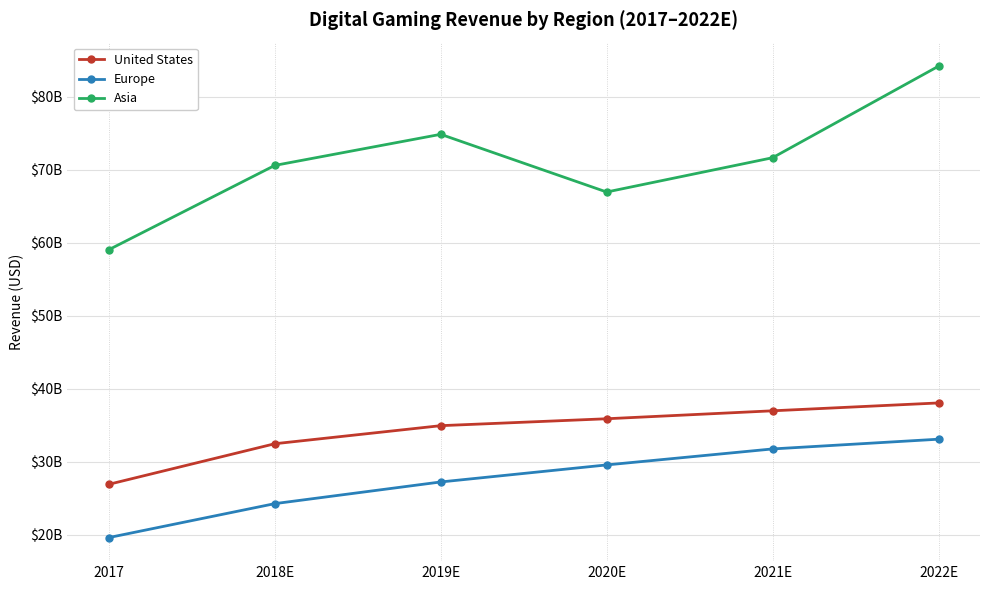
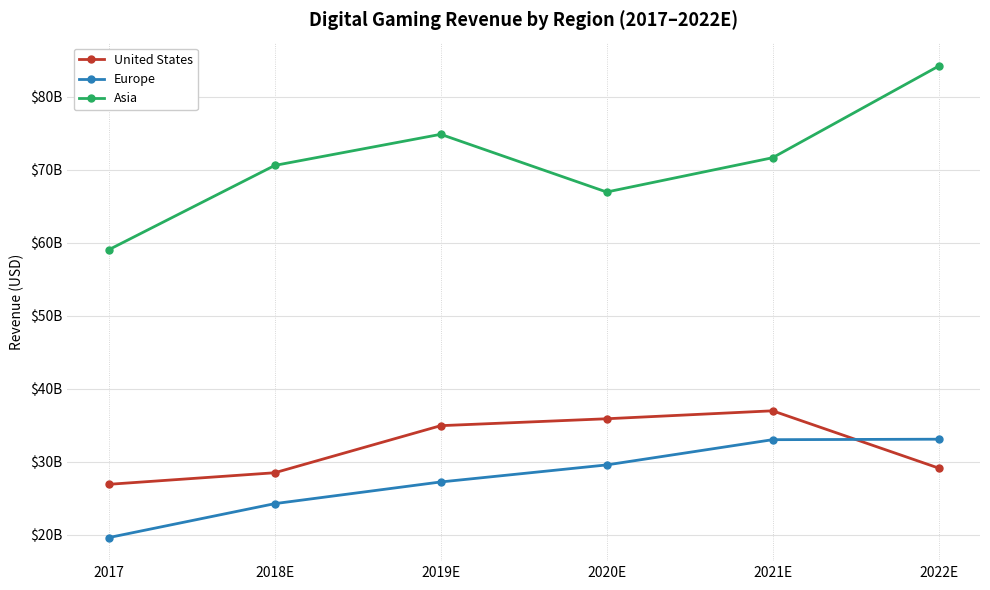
  {
    "United States": {
      "2017": "$27000000000",
-     "2018E": "$32000000000",
+     "2018E": "$28000000000",
      "2019E": "$35000000000",
      "2020E": "$36000000000",
      "2021E": "$37000000000",
-     "2022E": "$38000000000"
+     "2022E": "$29000000000"
    },
    "Europe": {
      "2017": "$20000000000",
      "2018E": "$24000000000",
      "2019E": "$27000000000",
      "2020E": "$30000000000",
-     "2021E": "$32000000000",
+     "2021E": "$33000000000",
      "2022E": "$33000000000"
    },
    "Asia": {
      "2017": "$59000000000",
      "2018E": "$71000000000",
      "2019E": "$75000000000",
      "2020E": "$67000000000",
      "2021E": "$72000000000",
      "2022E": "$84000000000"
    }
  }
